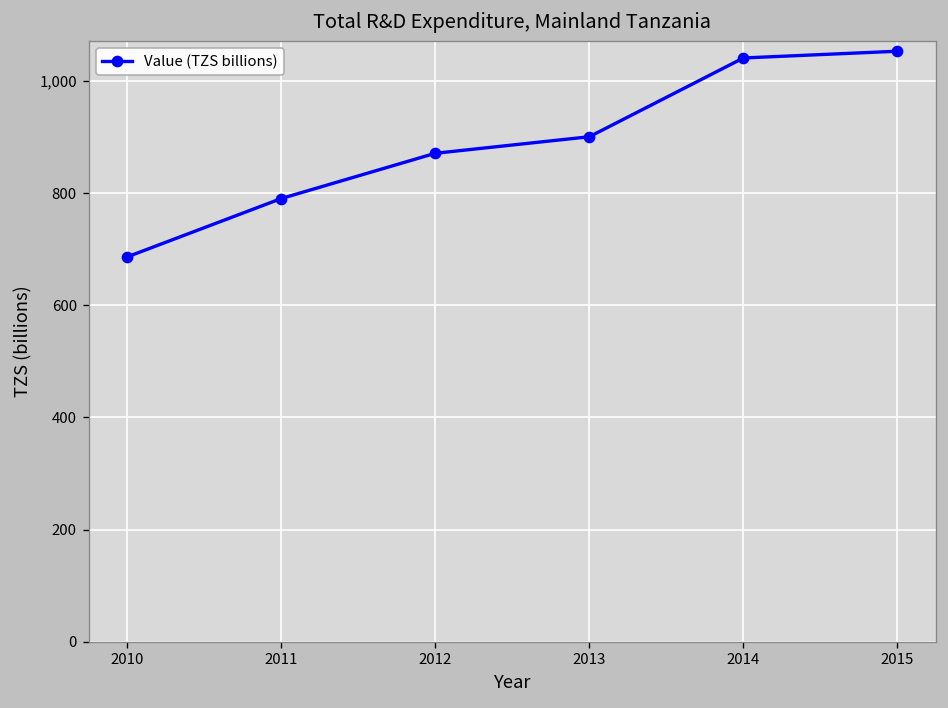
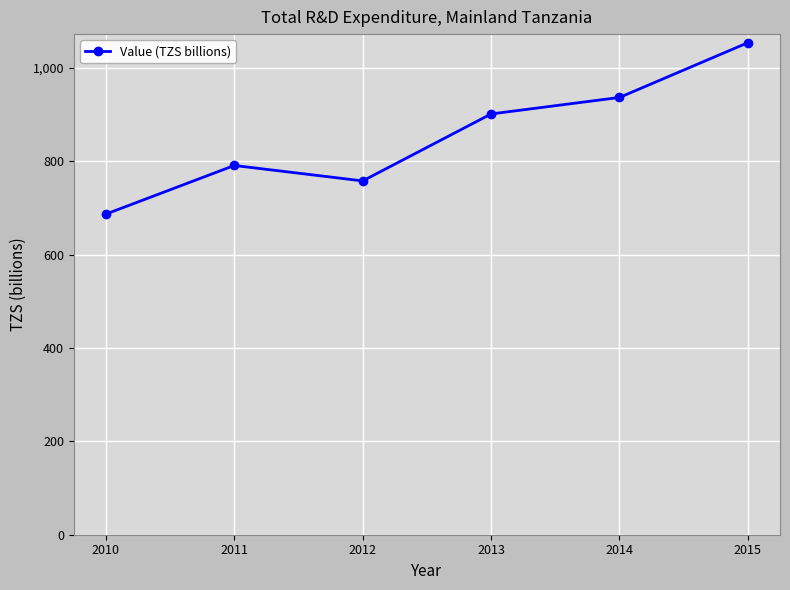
  {
    "2010": "690",
    "2011": "790",
-   "2012": "870",
+   "2012": "760",
    "2013": "900",
-   "2014": "1,040",
+   "2014": "940",
    "2015": "1,050"
  }
